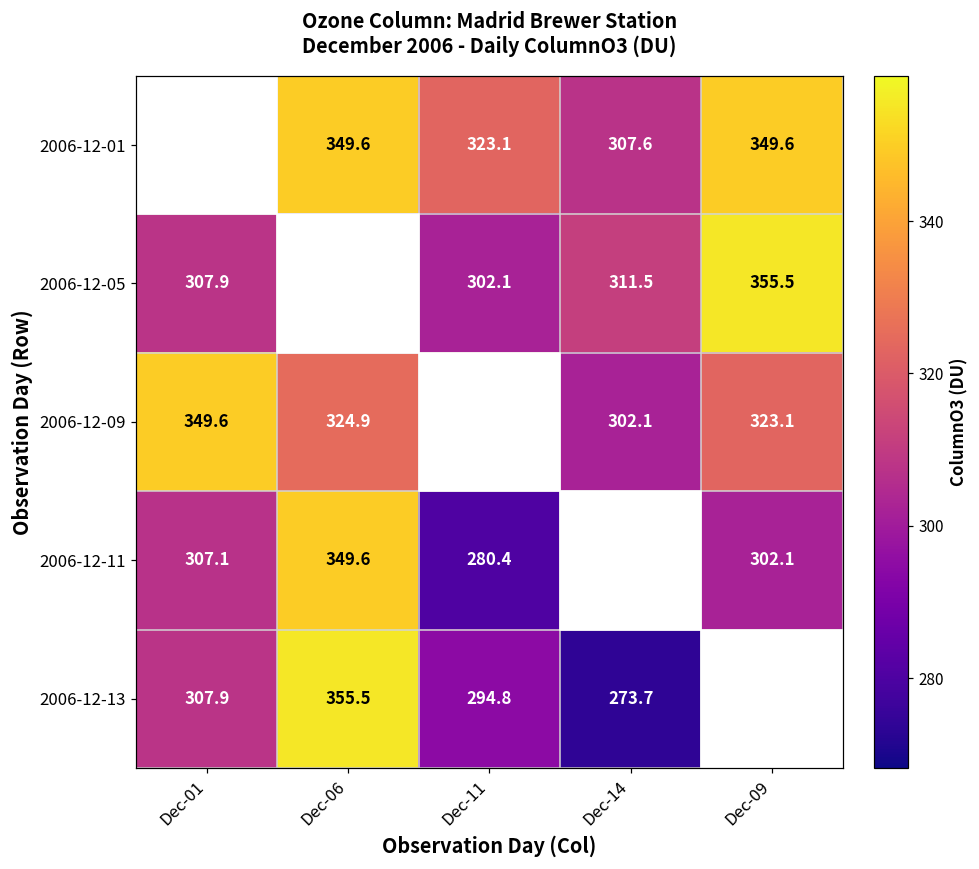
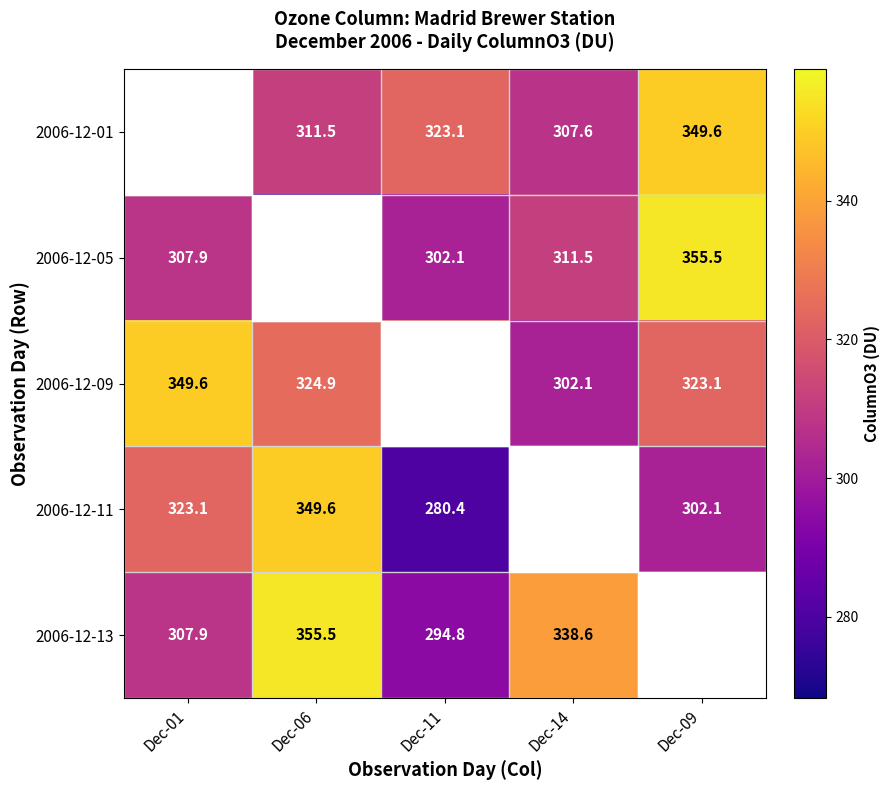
  {
    "2006-12-01": {
-     "Dec-06": 349.6,
+     "Dec-06": 311.5,
      "Dec-11": 323.1,
      "Dec-14": 307.6,
      "Dec-09": 349.6
    },
    "2006-12-05": {
      "Dec-01": 307.9,
      "Dec-11": 302.1,
      "Dec-14": 311.5,
      "Dec-09": 355.5
    },
    "2006-12-09": {
      "Dec-01": 349.6,
      "Dec-06": 324.9,
      "Dec-14": 302.1,
      "Dec-09": 323.1
    },
    "2006-12-11": {
-     "Dec-01": 307.1,
+     "Dec-01": 323.1,
      "Dec-06": 349.6,
      "Dec-11": 280.4,
      "Dec-09": 302.1
    },
    "2006-12-13": {
      "Dec-01": 307.9,
      "Dec-06": 355.5,
      "Dec-11": 294.8,
-     "Dec-14": 273.7
+     "Dec-14": 338.6
    }
  }
